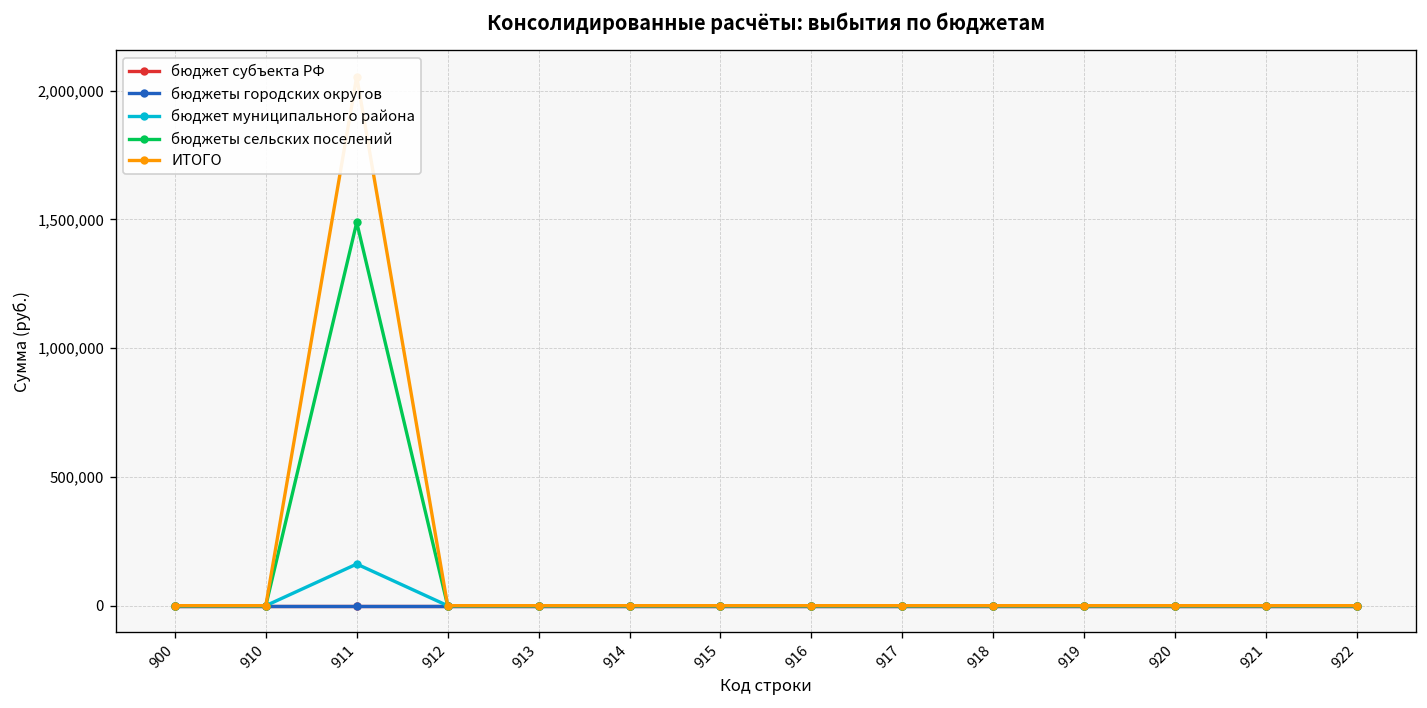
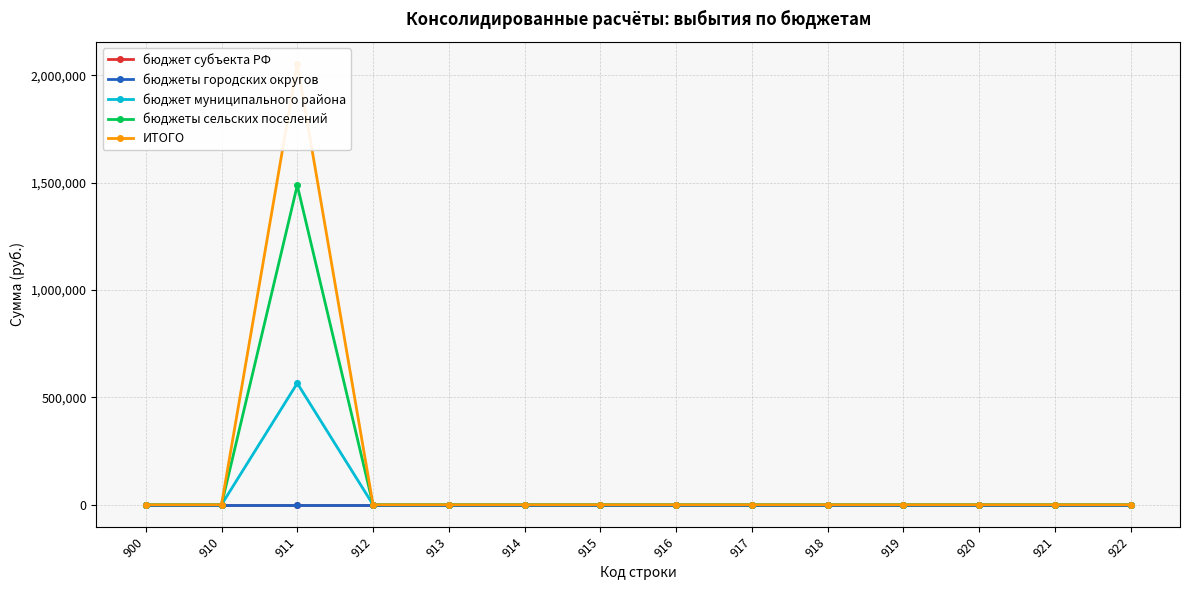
  {
    "бюджеты городских округов": {
      "911": "0"
    },
    "бюджет муниципального района": {
-     "911": "160,000"
+     "911": "570,000"
    },
    "бюджеты сельских поселений": {
      "911": "1,490,000"
    }
  }
